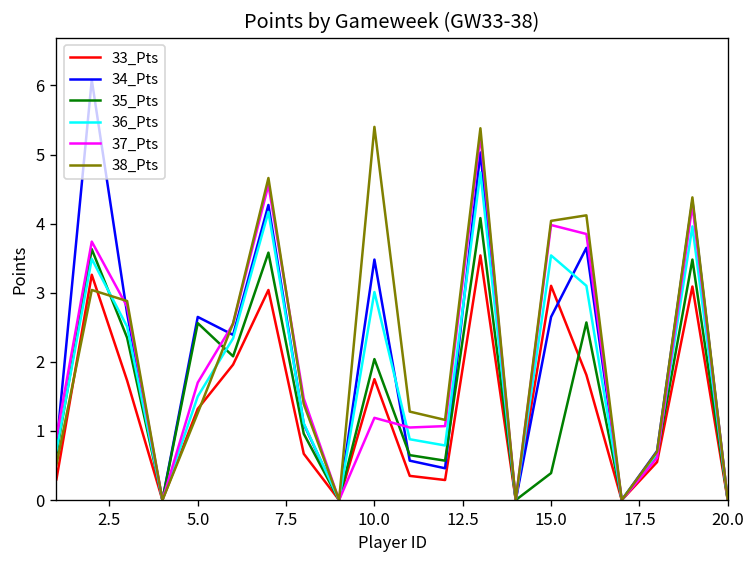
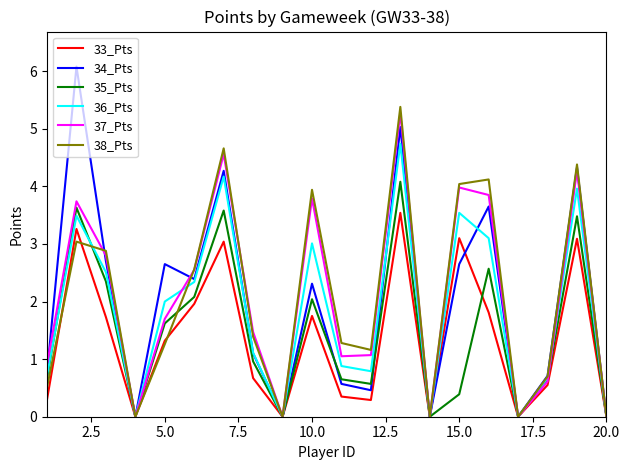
  {
    "33_Pts": {
      "5.0": 1.3,
      "10.0": 1.8,
      "15.0": 3.1
    },
    "34_Pts": {
      "5.0": 2.7,
-     "10.0": 3.5,
+     "10.0": 2.3,
      "15.0": 2.7
    },
    "35_Pts": {
-     "5.0": 2.6,
+     "5.0": 1.6,
      "10.0": 2.0,
      "15.0": 0.4
    },
    "36_Pts": {
-     "5.0": 1.5,
+     "5.0": 2.0,
      "10.0": 3.0,
      "15.0": 3.5
    },
    "37_Pts": {
      "5.0": 1.7,
-     "10.0": 1.2,
+     "10.0": 3.8,
      "15.0": 4.0
    },
    "38_Pts": {
      "5.0": 1.3,
-     "10.0": 5.4,
+     "10.0": 3.9,
      "15.0": 4.0
    }
  }
